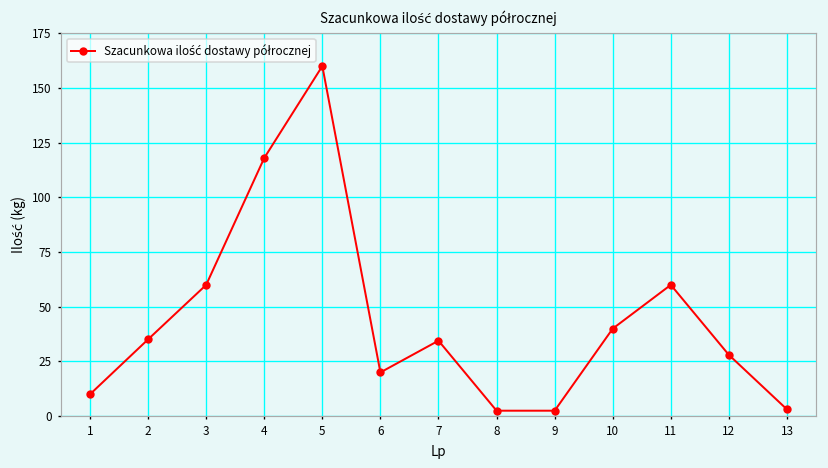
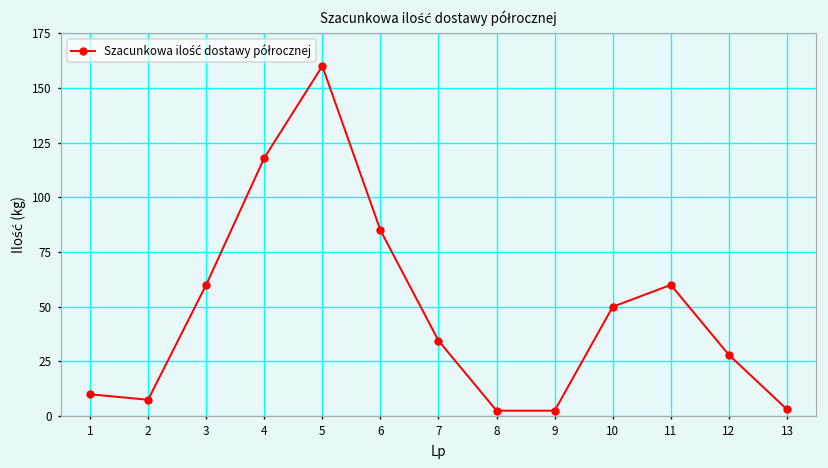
  {
    "1": 10,
-   "2": 35,
+   "2": 8,
    "3": 60,
    "4": 118,
    "5": 160,
-   "6": 20,
+   "6": 85,
    "7": 35,
    "8": 3,
    "9": 3,
-   "10": 40,
+   "10": 50,
    "11": 60,
    "12": 28,
    "13": 3
  }
